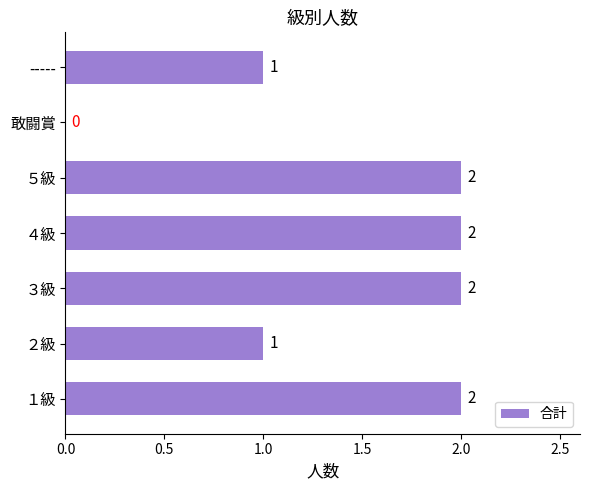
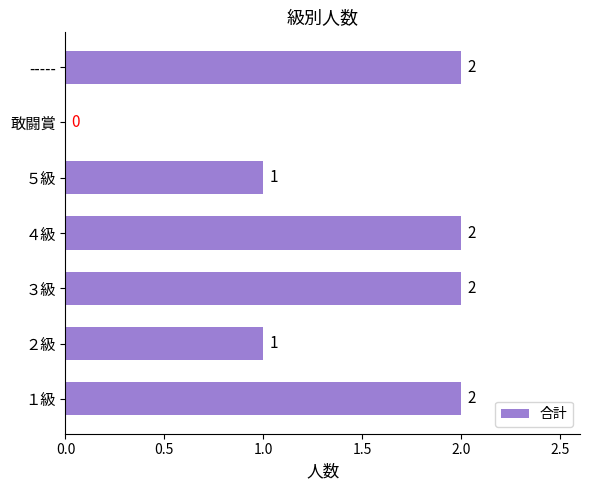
  {
-   "-----": 1,
+   "-----": 2,
    "敢闘賞": 0,
-   "５級": 2,
+   "５級": 1,
    "４級": 2,
    "３級": 2,
    "２級": 1,
    "１級": 2
  }
